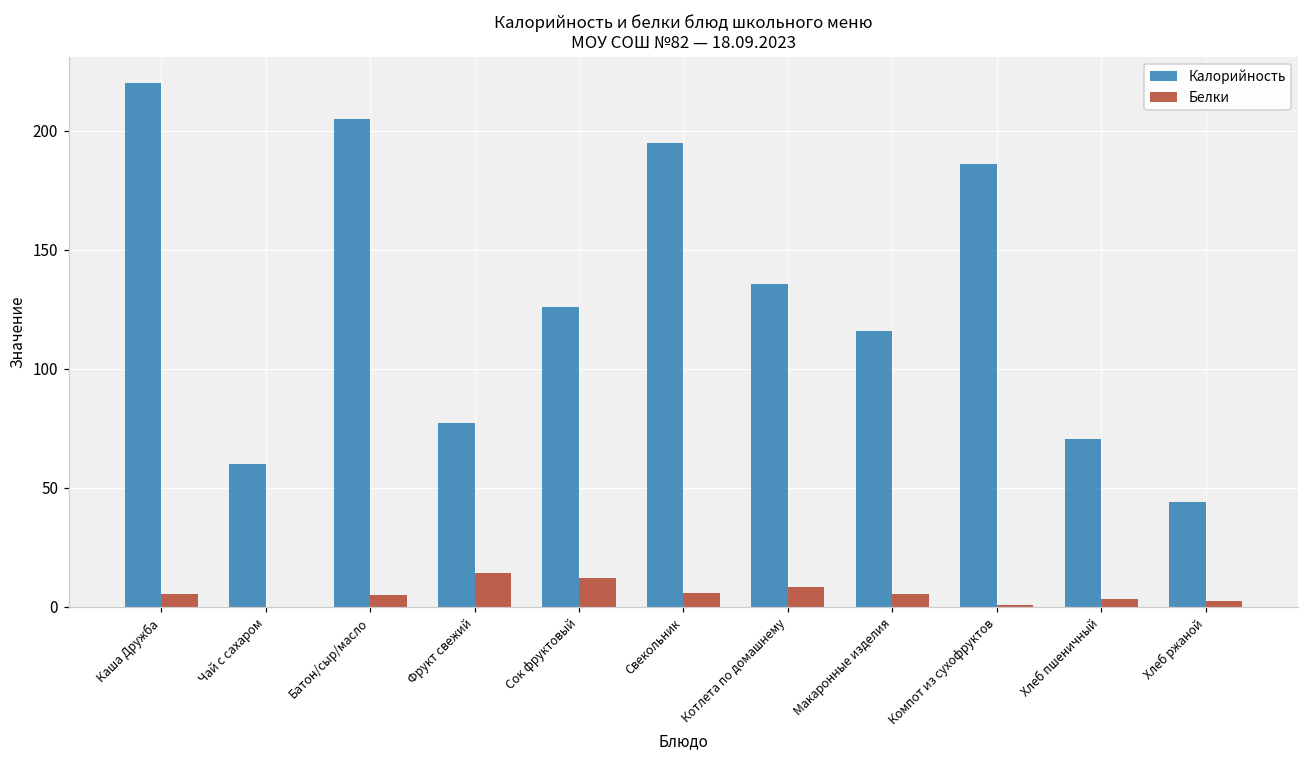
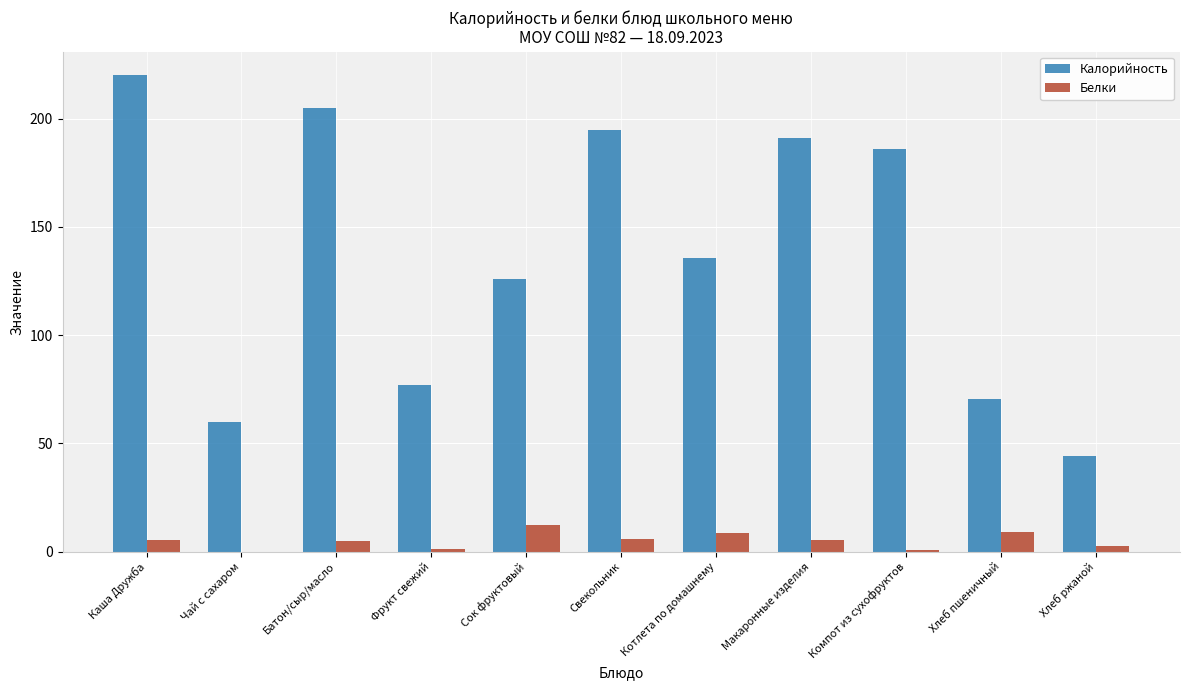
  {
    "Калорийность": {
      "Каша Дружба": 220,
      "Чай с сахаром": 60,
      "Батон/сыр/масло": 205,
      "Фрукт свежий": 77,
      "Сок фруктовый": 126,
      "Свекольник": 195,
      "Котлета по домашнему": 135,
-     "Макаронные изделия": 116,
+     "Макаронные изделия": 191,
      "Компот из сухофруктов": 186,
      "Хлеб пшеничный": 70,
      "Хлеб ржаной": 44
    },
    "Белки": {
      "Каша Дружба": 6,
      "Чай с сахаром": 0,
      "Батон/сыр/масло": 5,
-     "Фрукт свежий": 14,
+     "Фрукт свежий": 1,
      "Сок фруктовый": 12,
      "Свекольник": 6,
      "Котлета по домашнему": 8,
      "Макаронные изделия": 6,
-     "Хлеб пшеничный": 3,
+     "Хлеб пшеничный": 9,
      "Хлеб ржаной": 2
    }
  }
